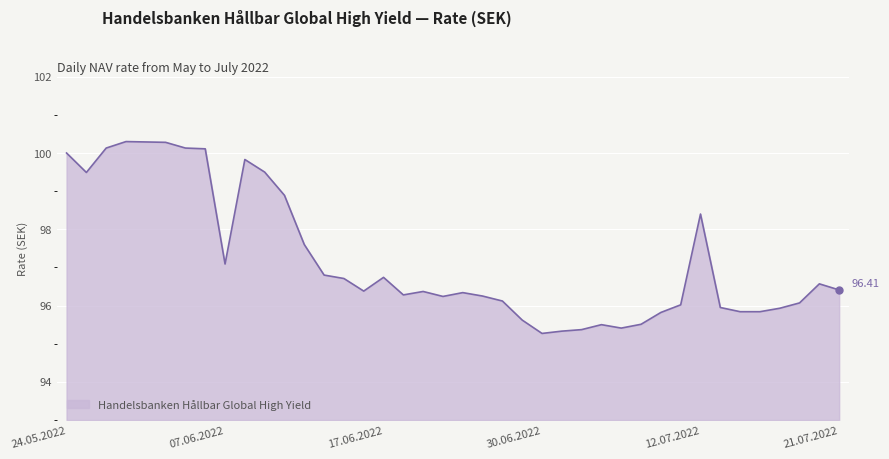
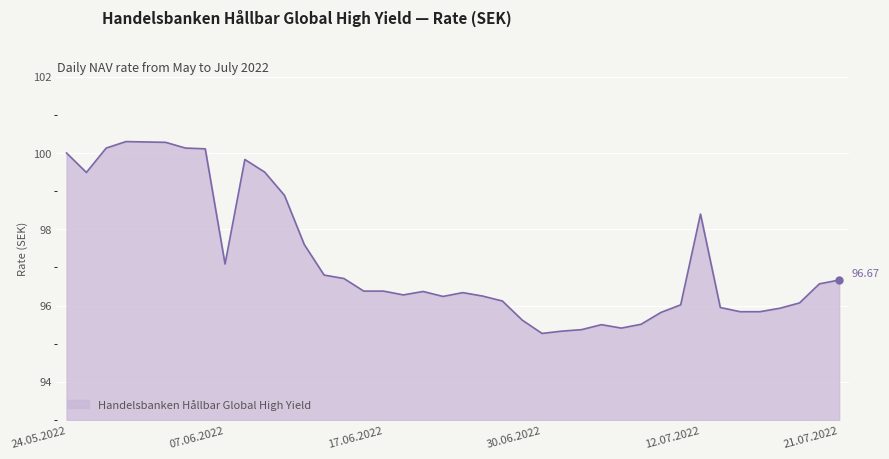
  {
    "Handelsbanken Hållbar Global High Yield": {
-     "17.06.2022": 96.7,
-     "21.07.2022": 96.41
+     "17.06.2022": 96.4,
+     "21.07.2022": 96.67
    }
  }
